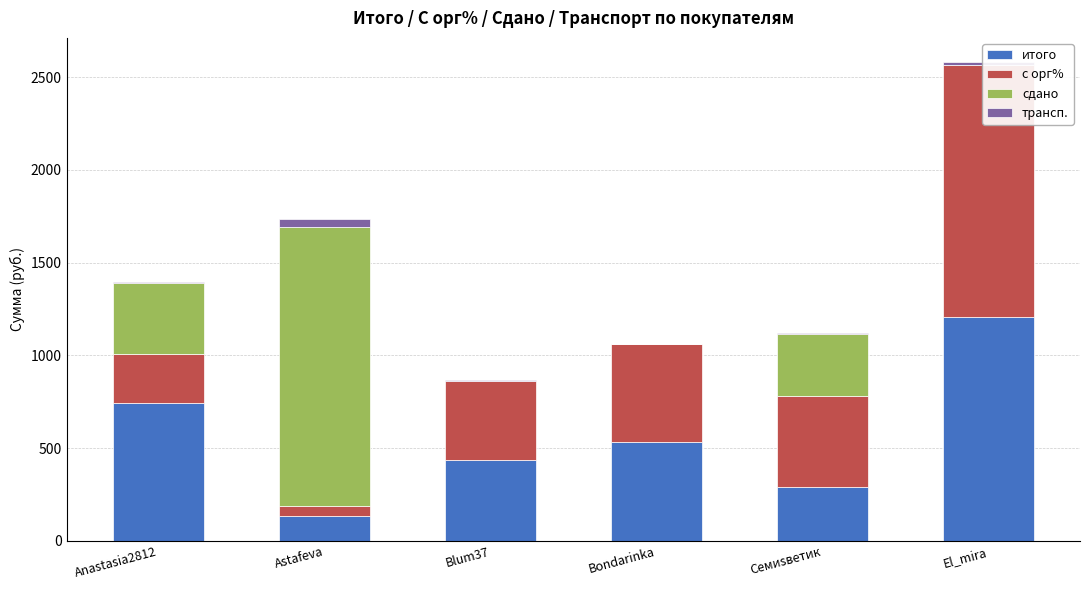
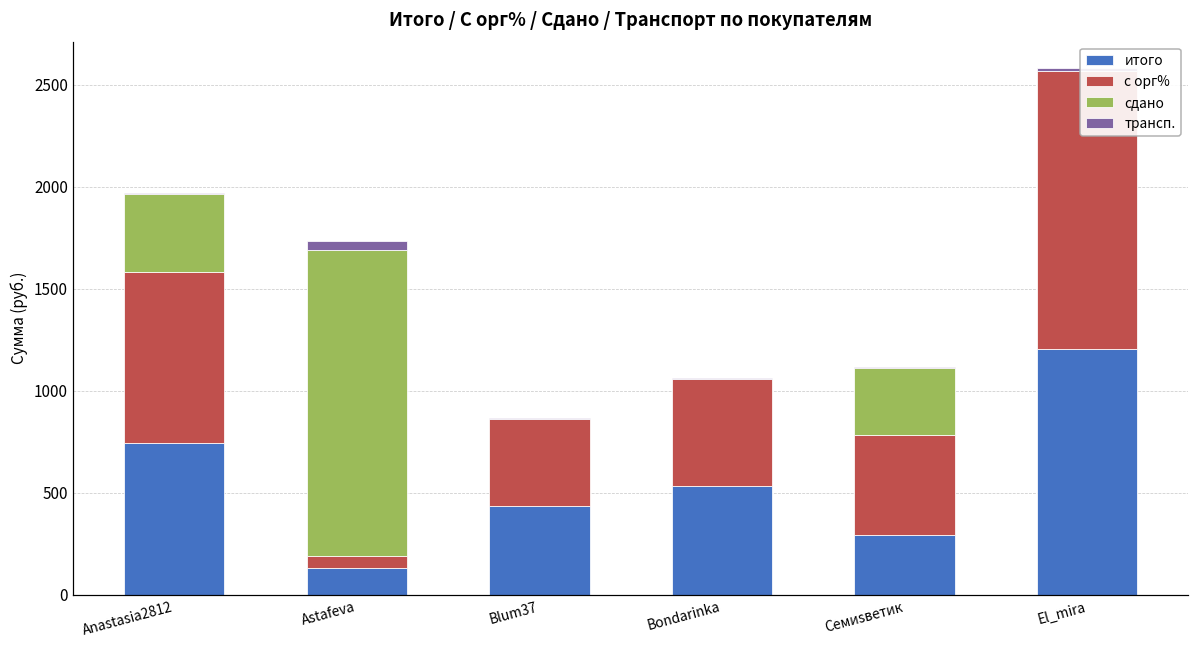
  {
    "итого": {
      "Anastasia2812": 740,
      "Astafeva": 130,
      "Blum37": 430,
      "Bondarinka": 530,
      "Cемиsветик": 290,
      "El_mira": 1200
    },
    "с орг%": {
-     "Anastasia2812": 260,
+     "Anastasia2812": 840,
      "Astafeva": 60,
      "Blum37": 430,
      "Bondarinka": 520,
      "Cемиsветик": 490
    },
    "сдано": {
      "Anastasia2812": 380,
      "Astafeva": 1500,
      "Blum37": 0,
      "Bondarinka": 0,
      "Cемиsветик": 330
    },
    "трансп.": {
      "Astafeva": 50
    }
  }
